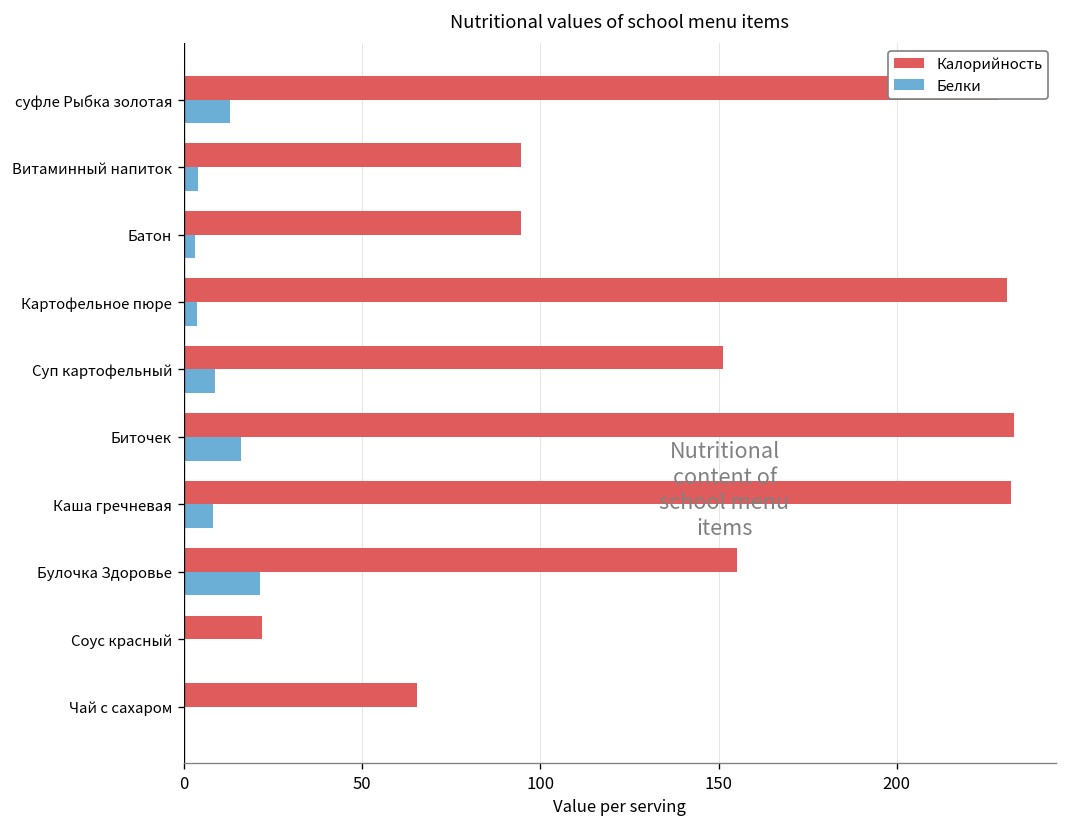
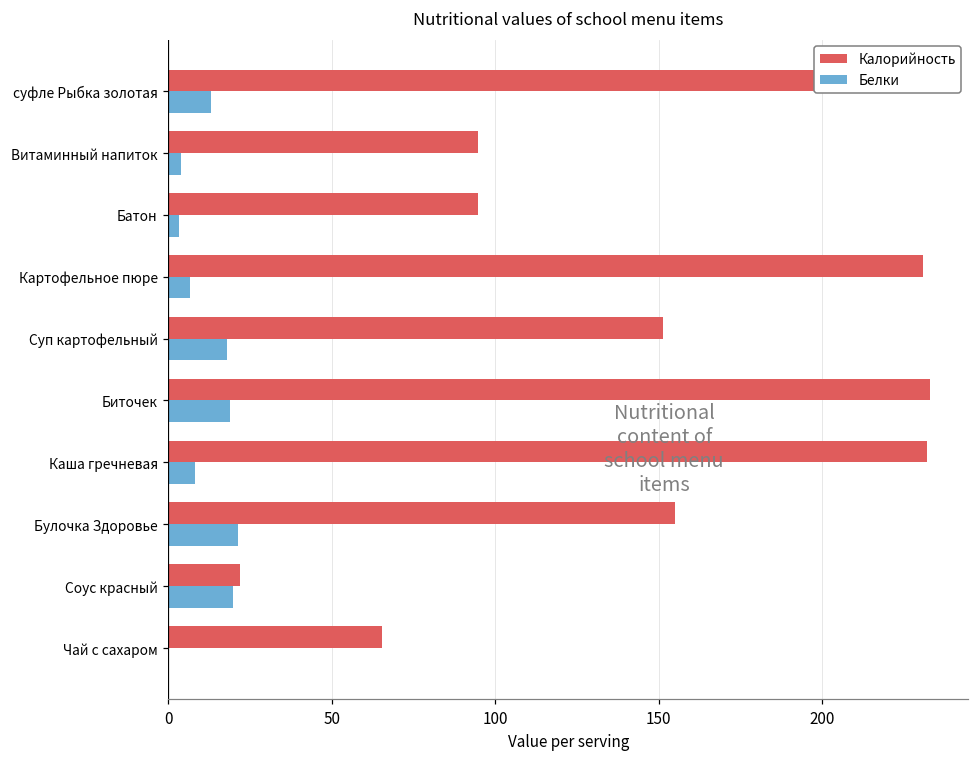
  {
    "Калорийность": {
      "Витаминный напиток": 95,
      "Батон": 95,
      "Картофельное пюре": 231,
      "Суп картофельный": 151,
      "Биточек": 233,
      "Каша гречневая": 232,
      "Булочка Здоровье": 155,
      "Соус красный": 22,
      "Чай с сахаром": 65
    },
    "Белки": {
      "суфле Рыбка золотая": 13,
      "Витаминный напиток": 4,
      "Батон": 3,
-     "Картофельное пюре": 4,
-     "Суп картофельный": 9,
-     "Биточек": 16,
+     "Картофельное пюре": 7,
+     "Суп картофельный": 18,
+     "Биточек": 19,
      "Каша гречневая": 8,
      "Булочка Здоровье": 21,
-     "Соус красный": 0
+     "Соус красный": 20
    }
  }
